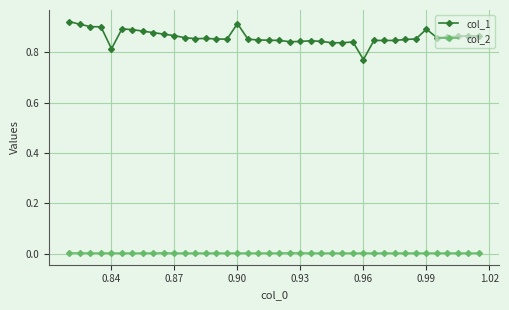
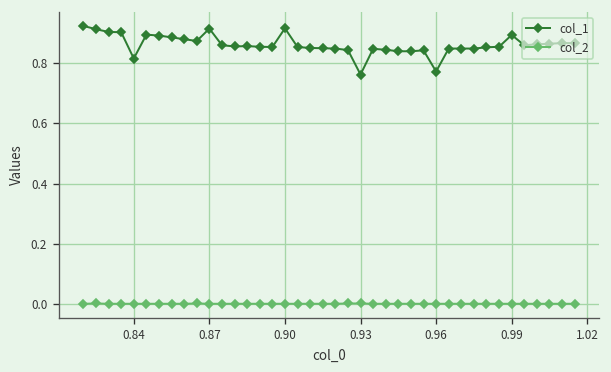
  {
    "col_1": {
      "0.84": 0.81,
-     "0.87": 0.87,
+     "0.87": 0.91,
      "0.90": 0.91,
-     "0.93": 0.84,
+     "0.93": 0.76,
      "0.96": 0.77,
      "0.99": 0.89
    },
    "col_2": {
      "0.84": 0.00,
      "0.87": 0.00,
      "0.90": 0.00,
      "0.93": 0.00,
      "0.96": 0.00,
      "0.99": 0.00
    }
  }
